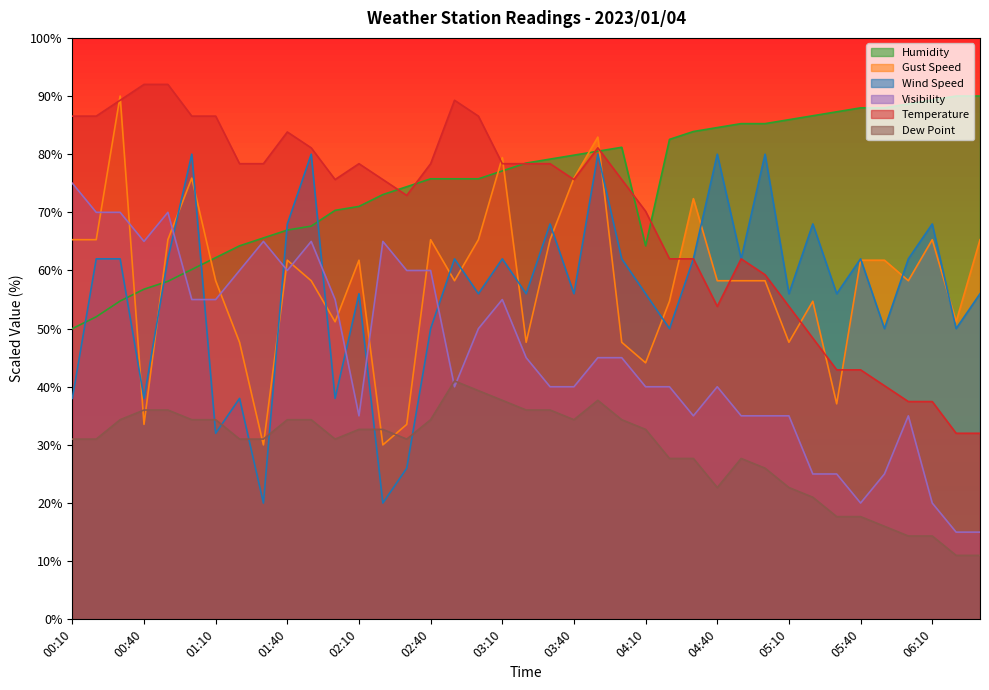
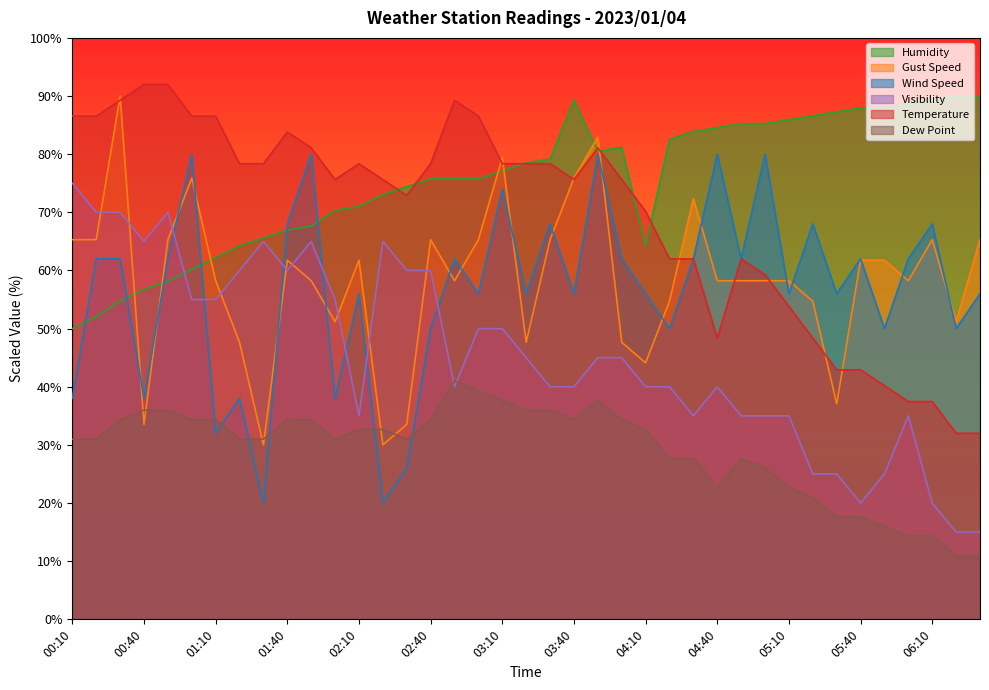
  {
    "Humidity": {
      "00:10": "50%",
      "00:40": "57%",
      "01:10": "62%",
      "01:40": "67%",
      "02:10": "71%",
      "02:40": "76%",
      "03:10": "77%",
-     "03:40": "80%",
+     "03:40": "89%",
      "04:10": "64%",
      "04:40": "85%",
      "05:10": "86%",
      "05:40": "88%"
    },
    "Gust Speed": {
      "00:10": "65%",
      "00:40": "34%",
      "01:10": "58%",
      "01:40": "62%",
      "02:10": "62%",
      "02:40": "65%",
      "03:10": "79%",
      "04:10": "44%",
      "04:40": "58%",
-     "05:10": "48%",
+     "05:10": "58%",
      "06:10": "65%"
    },
    "Wind Speed": {
      "00:10": "38%",
      "00:40": "38%",
      "01:10": "32%",
      "01:40": "68%",
      "02:10": "56%",
      "02:40": "50%",
-     "03:10": "62%",
+     "03:10": "74%",
      "03:40": "56%",
      "04:10": "56%",
      "04:40": "80%",
      "05:10": "56%",
      "06:10": "68%"
    },
    "Visibility": {
      "00:10": "75%",
      "00:40": "65%",
      "01:10": "55%",
      "01:40": "60%",
      "02:10": "35%",
      "02:40": "60%",
-     "03:10": "55%",
+     "03:10": "50%",
      "03:40": "40%",
      "04:10": "40%",
      "04:40": "40%",
      "05:10": "35%",
      "05:40": "20%",
      "06:10": "20%"
    },
    "Temperature": {
      "00:10": "87%",
      "00:40": "92%",
      "01:10": "87%",
      "01:40": "84%",
      "02:10": "78%",
      "02:40": "78%",
      "03:10": "78%",
      "04:10": "70%",
-     "04:40": "54%",
+     "04:40": "48%",
      "05:10": "54%",
      "05:40": "43%",
      "06:10": "37%"
    },
    "Dew Point": {
      "00:10": "31%",
      "00:40": "36%",
      "01:10": "34%",
      "01:40": "34%",
      "02:10": "33%",
      "02:40": "34%",
      "03:10": "38%",
      "03:40": "34%",
      "04:10": "33%",
      "04:40": "23%",
      "05:10": "23%",
      "05:40": "18%",
      "06:10": "14%"
    }
  }
